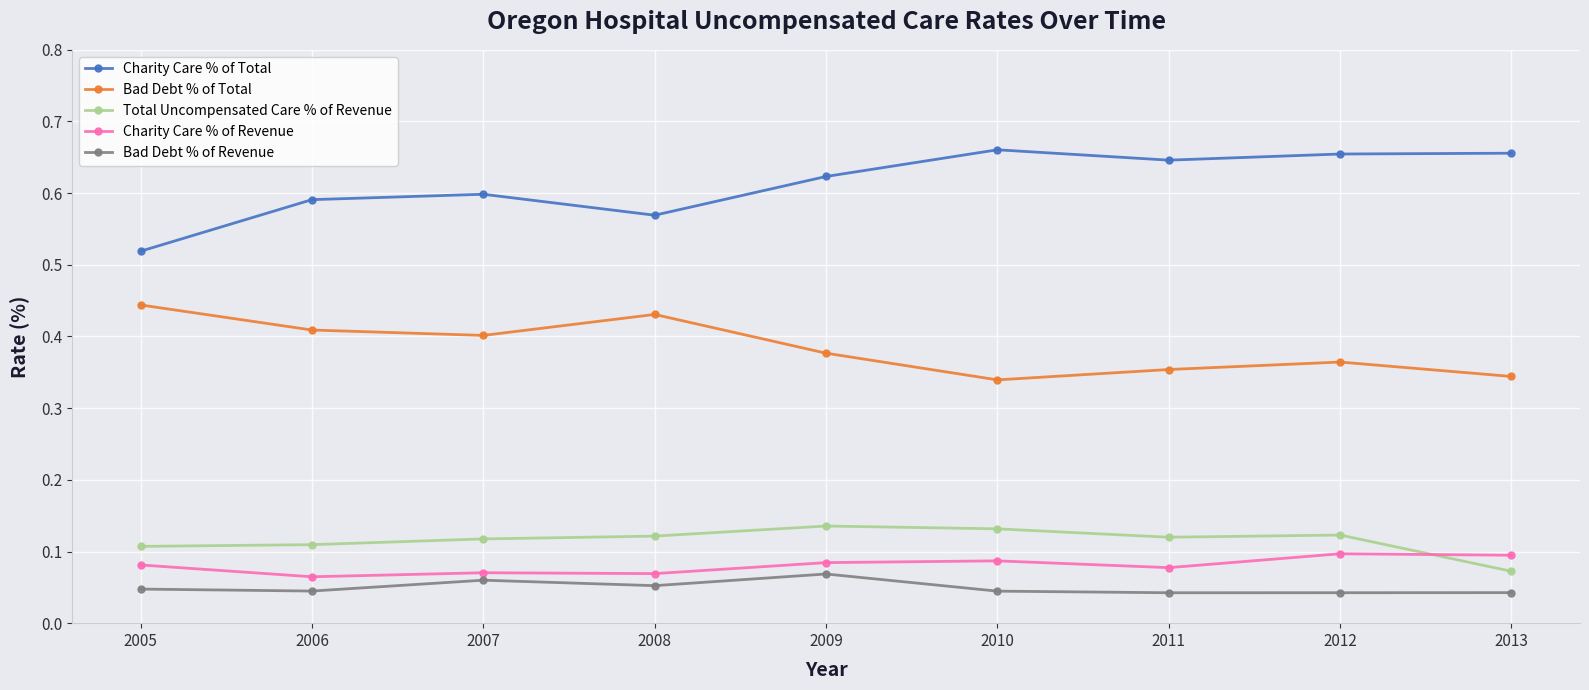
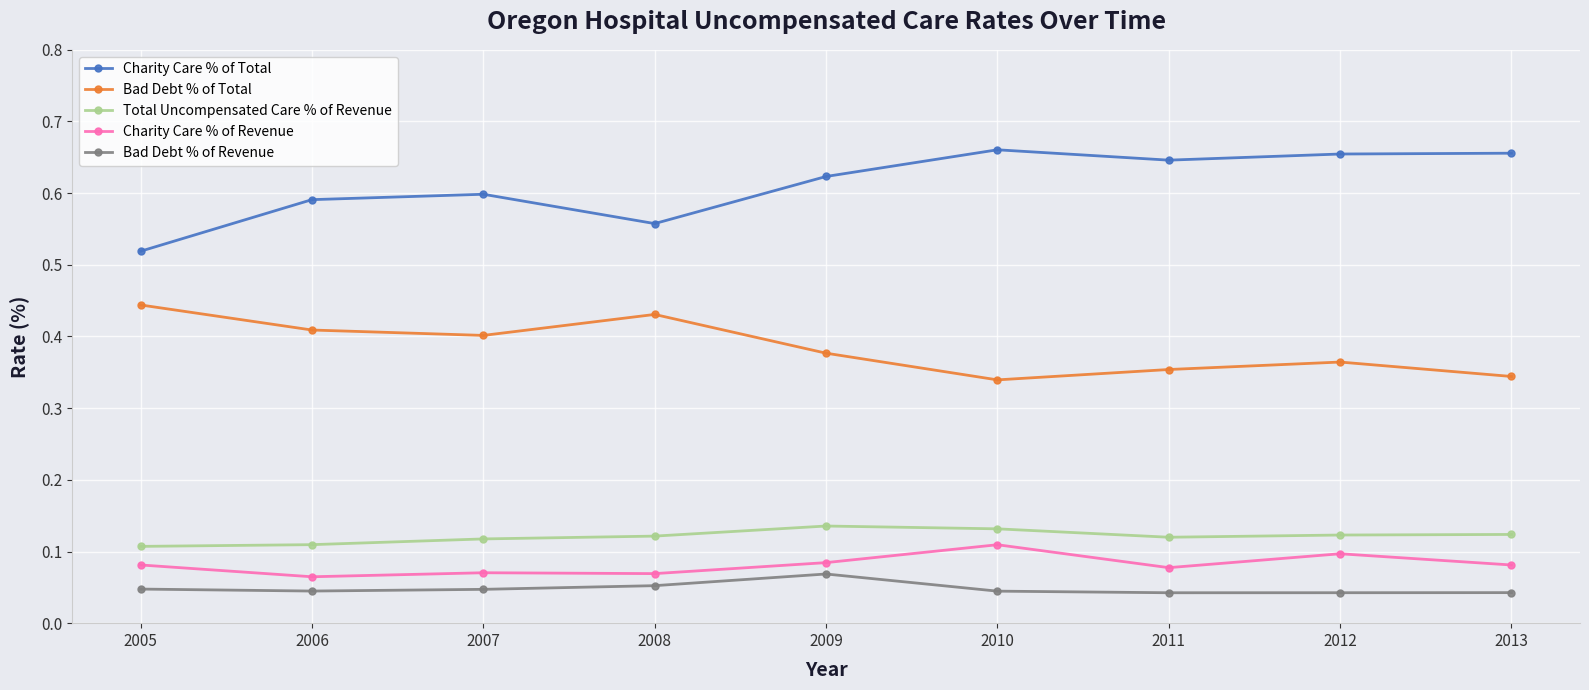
  {
    "Charity Care % of Total": {
      "2005": 0.52,
      "2006": 0.59,
      "2007": 0.60,
-     "2008": 0.57,
+     "2008": 0.56,
      "2009": 0.62,
      "2010": 0.66,
      "2011": 0.65,
      "2012": 0.65,
      "2013": 0.66
    },
    "Bad Debt % of Total": {
      "2005": 0.44,
      "2006": 0.41,
      "2007": 0.40,
      "2008": 0.43,
      "2009": 0.38,
      "2010": 0.34,
      "2011": 0.35,
      "2012": 0.36,
      "2013": 0.34
    },
    "Total Uncompensated Care % of Revenue": {
      "2005": 0.11,
      "2006": 0.11,
      "2007": 0.12,
      "2008": 0.12,
      "2009": 0.14,
      "2010": 0.13,
      "2011": 0.12,
      "2012": 0.12,
-     "2013": 0.07
+     "2013": 0.12
    },
    "Charity Care % of Revenue": {
      "2005": 0.08,
      "2006": 0.06,
      "2007": 0.07,
      "2008": 0.07,
      "2009": 0.08,
-     "2010": 0.09,
+     "2010": 0.11,
      "2011": 0.08,
      "2012": 0.10,
-     "2013": 0.09
+     "2013": 0.08
    },
    "Bad Debt % of Revenue": {
      "2005": 0.05,
      "2006": 0.04,
-     "2007": 0.06,
+     "2007": 0.05,
      "2008": 0.05,
      "2009": 0.07,
      "2010": 0.04,
      "2011": 0.04,
      "2012": 0.04,
      "2013": 0.04
    }
  }
